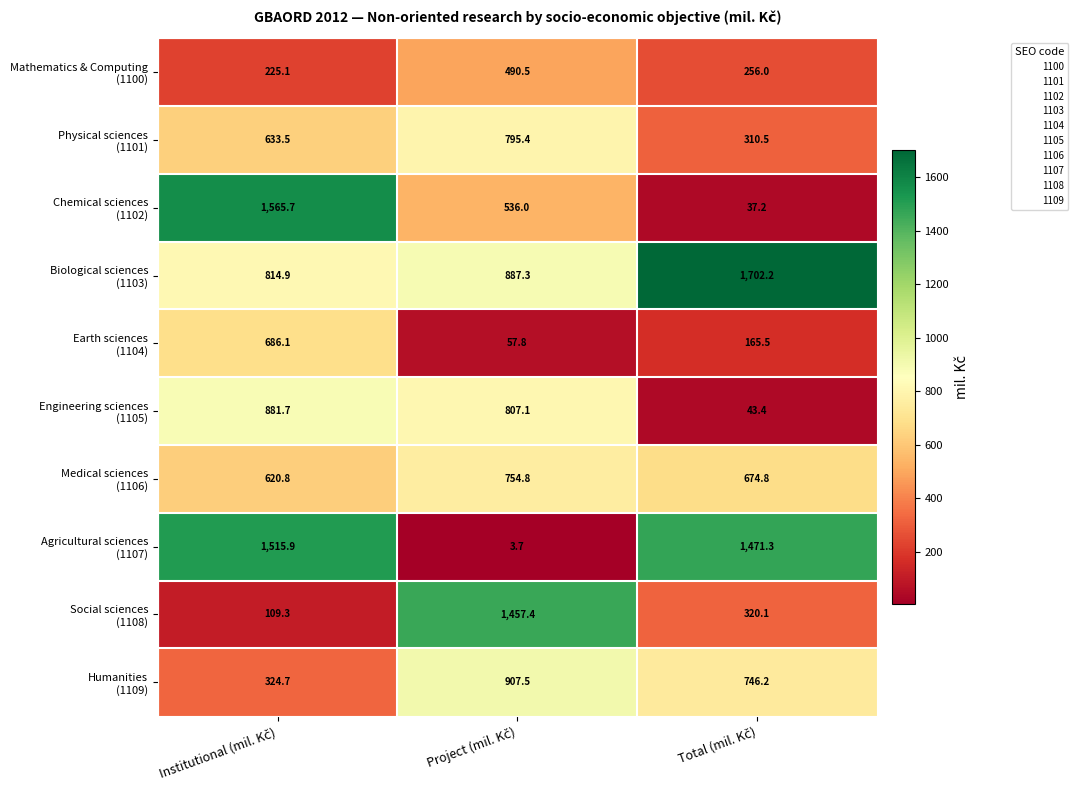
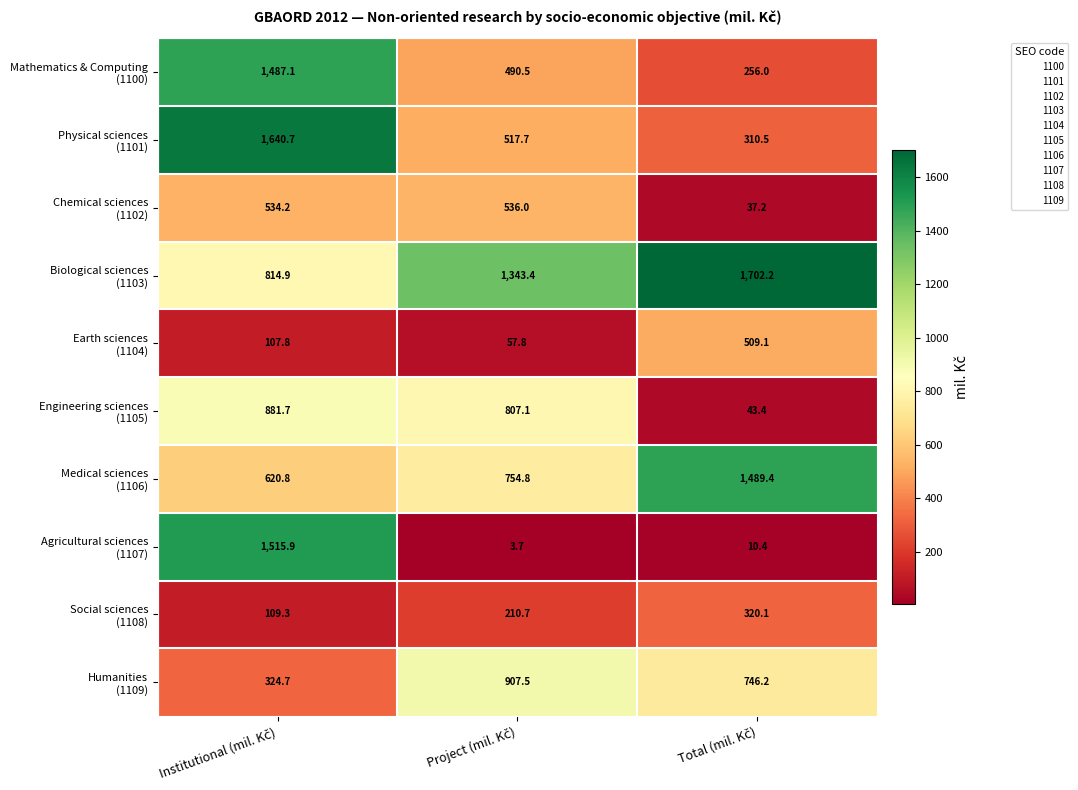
  {
    "Mathematics & Computing (1100)": {
-     "Institutional (mil. Kč)": "225.1",
+     "Institutional (mil. Kč)": "1,487.1",
      "Project (mil. Kč)": "490.5",
      "Total (mil. Kč)": "256.0"
    },
    "Physical sciences (1101)": {
-     "Institutional (mil. Kč)": "633.5",
-     "Project (mil. Kč)": "795.4",
+     "Institutional (mil. Kč)": "1,640.7",
+     "Project (mil. Kč)": "517.7",
      "Total (mil. Kč)": "310.5"
    },
    "Chemical sciences (1102)": {
-     "Institutional (mil. Kč)": "1,565.7",
+     "Institutional (mil. Kč)": "534.2",
      "Project (mil. Kč)": "536.0",
      "Total (mil. Kč)": "37.2"
    },
    "Biological sciences (1103)": {
      "Institutional (mil. Kč)": "814.9",
-     "Project (mil. Kč)": "887.3",
+     "Project (mil. Kč)": "1,343.4",
      "Total (mil. Kč)": "1,702.2"
    },
    "Earth sciences (1104)": {
-     "Institutional (mil. Kč)": "686.1",
+     "Institutional (mil. Kč)": "107.8",
      "Project (mil. Kč)": "57.8",
-     "Total (mil. Kč)": "165.5"
+     "Total (mil. Kč)": "509.1"
    },
    "Engineering sciences (1105)": {
      "Institutional (mil. Kč)": "881.7",
      "Project (mil. Kč)": "807.1",
      "Total (mil. Kč)": "43.4"
    },
    "Medical sciences (1106)": {
      "Institutional (mil. Kč)": "620.8",
      "Project (mil. Kč)": "754.8",
-     "Total (mil. Kč)": "674.8"
+     "Total (mil. Kč)": "1,489.4"
    },
    "Agricultural sciences (1107)": {
      "Institutional (mil. Kč)": "1,515.9",
      "Project (mil. Kč)": "3.7",
-     "Total (mil. Kč)": "1,471.3"
+     "Total (mil. Kč)": "10.4"
    },
    "Social sciences (1108)": {
      "Institutional (mil. Kč)": "109.3",
-     "Project (mil. Kč)": "1,457.4",
+     "Project (mil. Kč)": "210.7",
      "Total (mil. Kč)": "320.1"
    },
    "Humanities (1109)": {
      "Institutional (mil. Kč)": "324.7",
      "Project (mil. Kč)": "907.5",
      "Total (mil. Kč)": "746.2"
    }
  }
